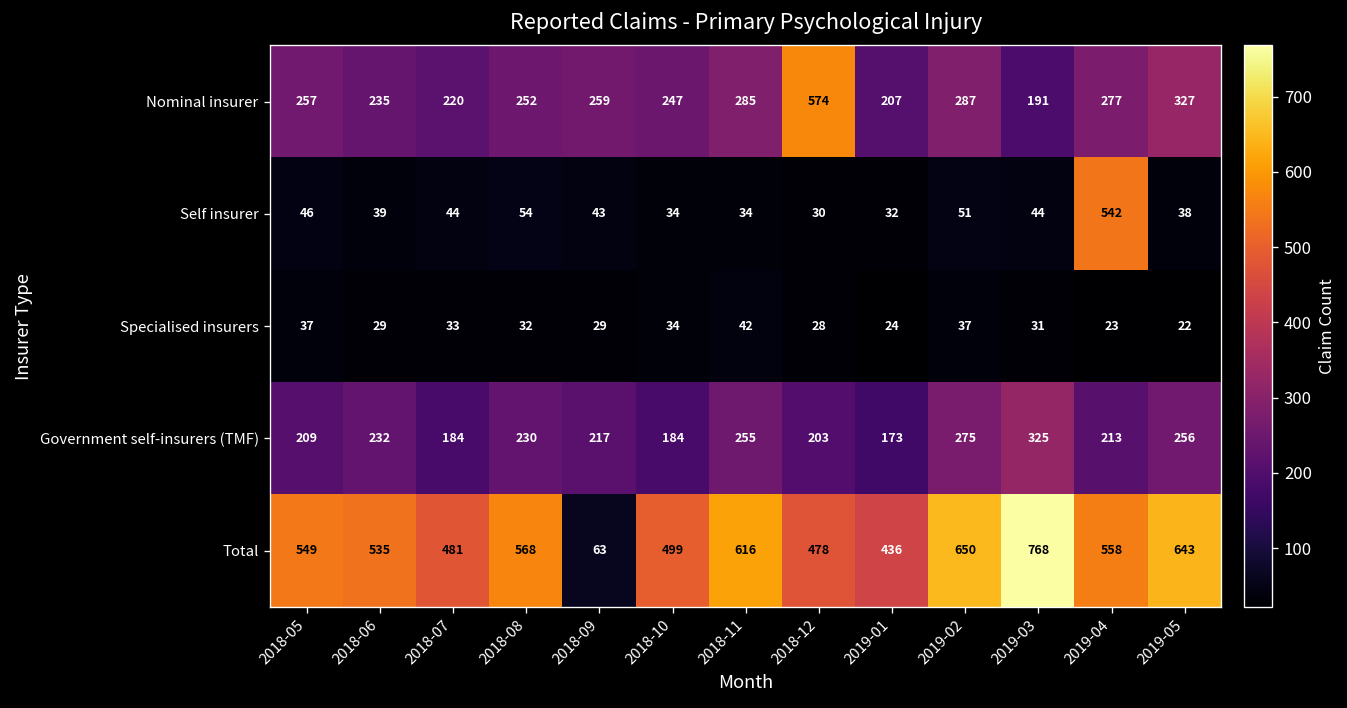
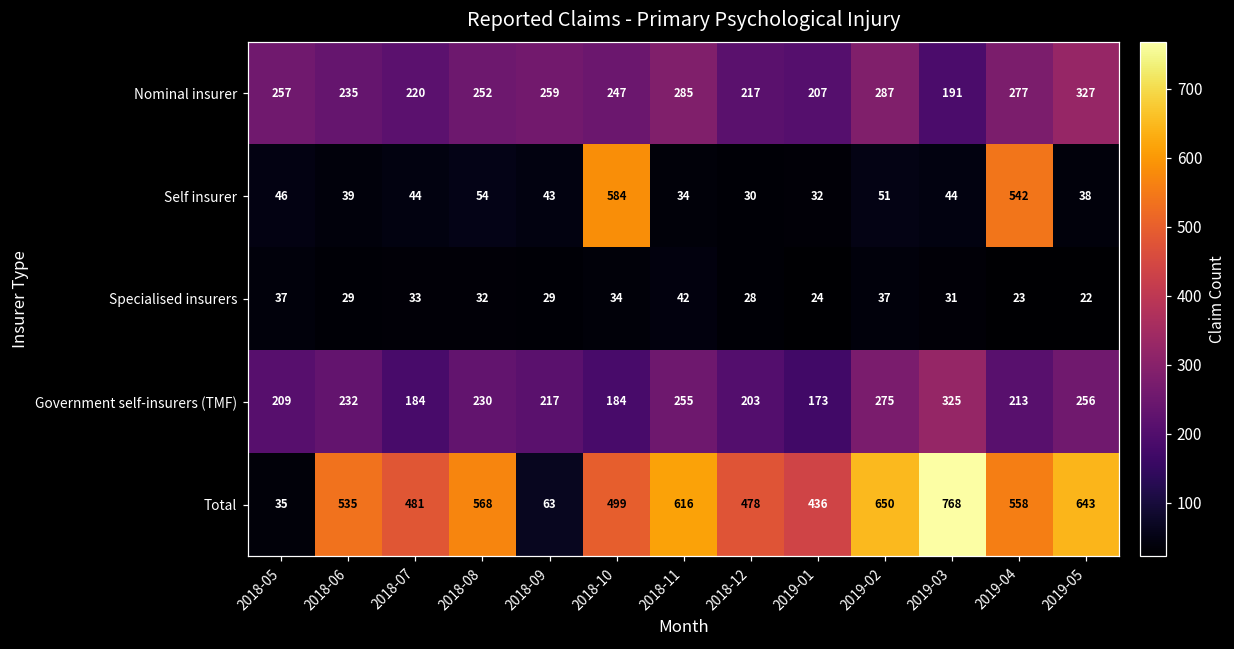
  {
    "Nominal insurer": {
      "2018-05": 257,
      "2018-06": 235,
      "2018-07": 220,
      "2018-08": 252,
      "2018-09": 259,
      "2018-10": 247,
      "2018-11": 285,
-     "2018-12": 574,
+     "2018-12": 217,
      "2019-01": 207,
      "2019-02": 287,
      "2019-03": 191,
      "2019-04": 277,
      "2019-05": 327
    },
    "Self insurer": {
      "2018-05": 46,
      "2018-06": 39,
      "2018-07": 44,
      "2018-08": 54,
      "2018-09": 43,
-     "2018-10": 34,
+     "2018-10": 584,
      "2018-11": 34,
      "2018-12": 30,
      "2019-01": 32,
      "2019-02": 51,
      "2019-03": 44,
      "2019-04": 542,
      "2019-05": 38
    },
    "Specialised insurers": {
      "2018-05": 37,
      "2018-06": 29,
      "2018-07": 33,
      "2018-08": 32,
      "2018-09": 29,
      "2018-10": 34,
      "2018-11": 42,
      "2018-12": 28,
      "2019-01": 24,
      "2019-02": 37,
      "2019-03": 31,
      "2019-04": 23,
      "2019-05": 22
    },
    "Government self-insurers (TMF)": {
      "2018-05": 209,
      "2018-06": 232,
      "2018-07": 184,
      "2018-08": 230,
      "2018-09": 217,
      "2018-10": 184,
      "2018-11": 255,
      "2018-12": 203,
      "2019-01": 173,
      "2019-02": 275,
      "2019-03": 325,
      "2019-04": 213,
      "2019-05": 256
    },
    "Total": {
-     "2018-05": 549,
+     "2018-05": 35,
      "2018-06": 535,
      "2018-07": 481,
      "2018-08": 568,
      "2018-09": 63,
      "2018-10": 499,
      "2018-11": 616,
      "2018-12": 478,
      "2019-01": 436,
      "2019-02": 650,
      "2019-03": 768,
      "2019-04": 558,
      "2019-05": 643
    }
  }
